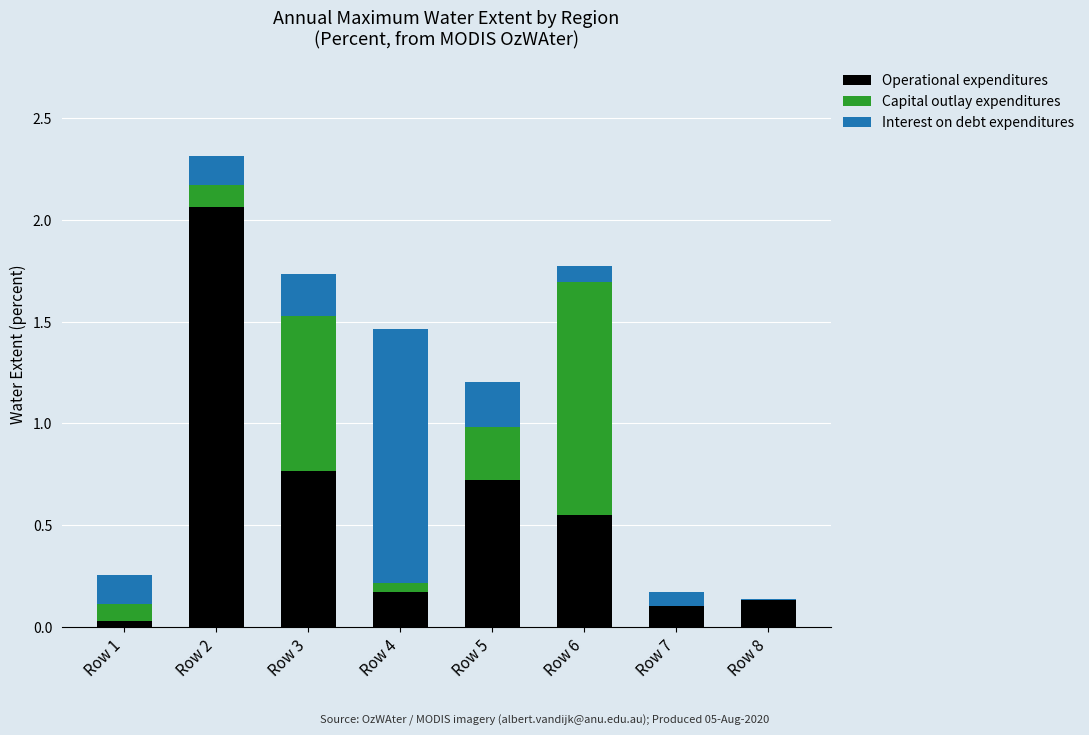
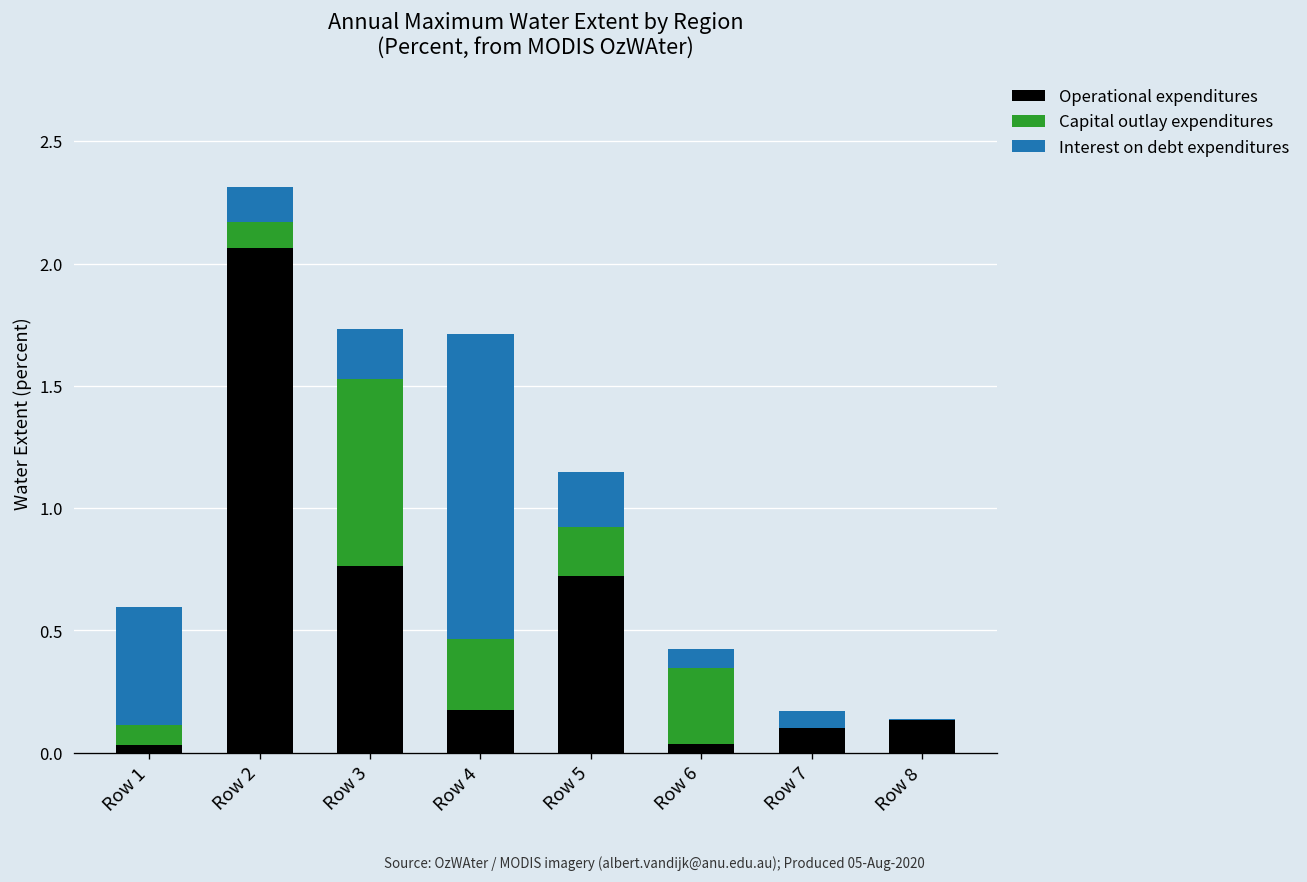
  {
    "Operational expenditures": {
      "Row 1": 0.03,
      "Row 2": 2.06,
      "Row 3": 0.76,
      "Row 4": 0.17,
      "Row 5": 0.72,
-     "Row 6": 0.55,
+     "Row 6": 0.04,
      "Row 7": 0.10,
      "Row 8": 0.13
    },
    "Capital outlay expenditures": {
      "Row 1": 0.08,
      "Row 2": 0.11,
      "Row 3": 0.76,
-     "Row 4": 0.04,
-     "Row 5": 0.26,
-     "Row 6": 1.14,
+     "Row 4": 0.29,
+     "Row 5": 0.20,
+     "Row 6": 0.31,
      "Row 7": 0.00,
      "Row 8": 0.00
    },
    "Interest on debt expenditures": {
-     "Row 1": 0.15,
+     "Row 1": 0.48,
      "Row 2": 0.14,
      "Row 3": 0.21,
      "Row 4": 1.25,
      "Row 5": 0.22,
      "Row 6": 0.08,
      "Row 7": 0.07
    }
  }
